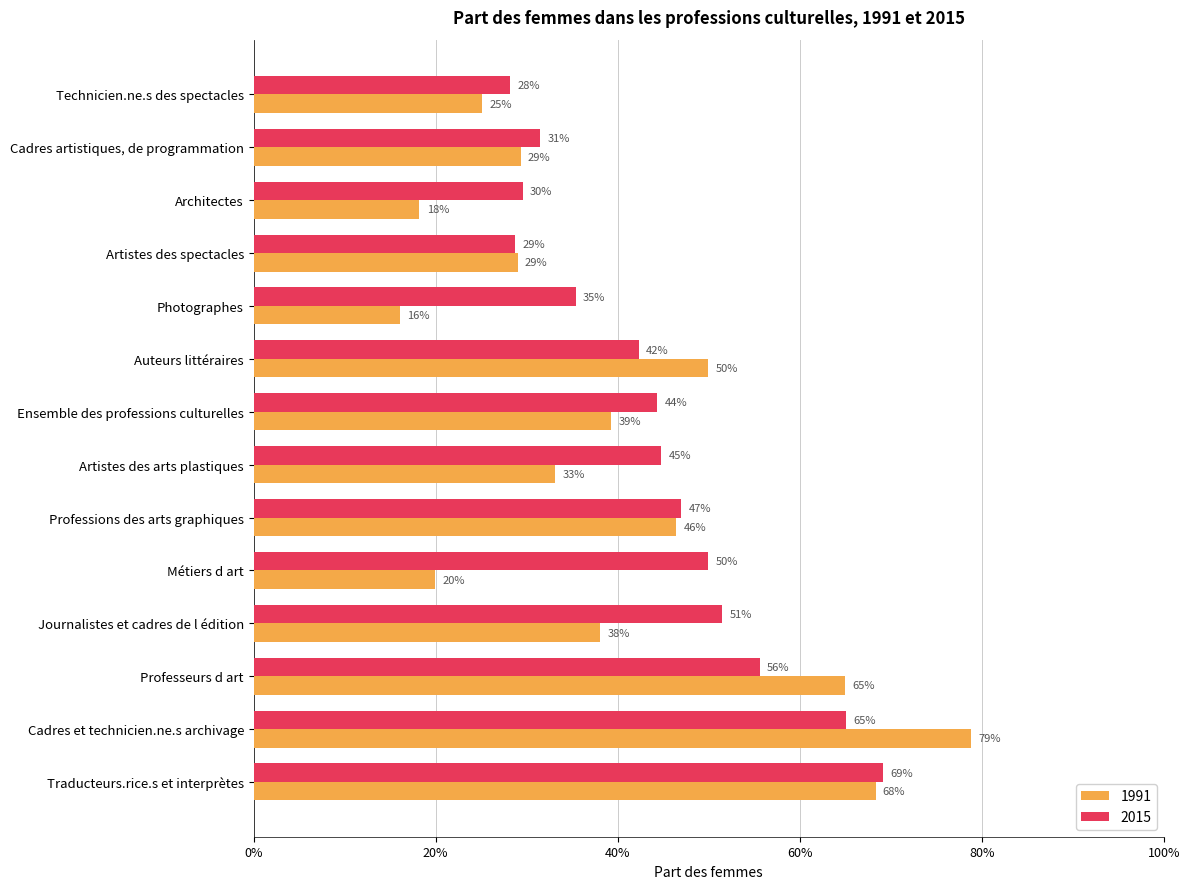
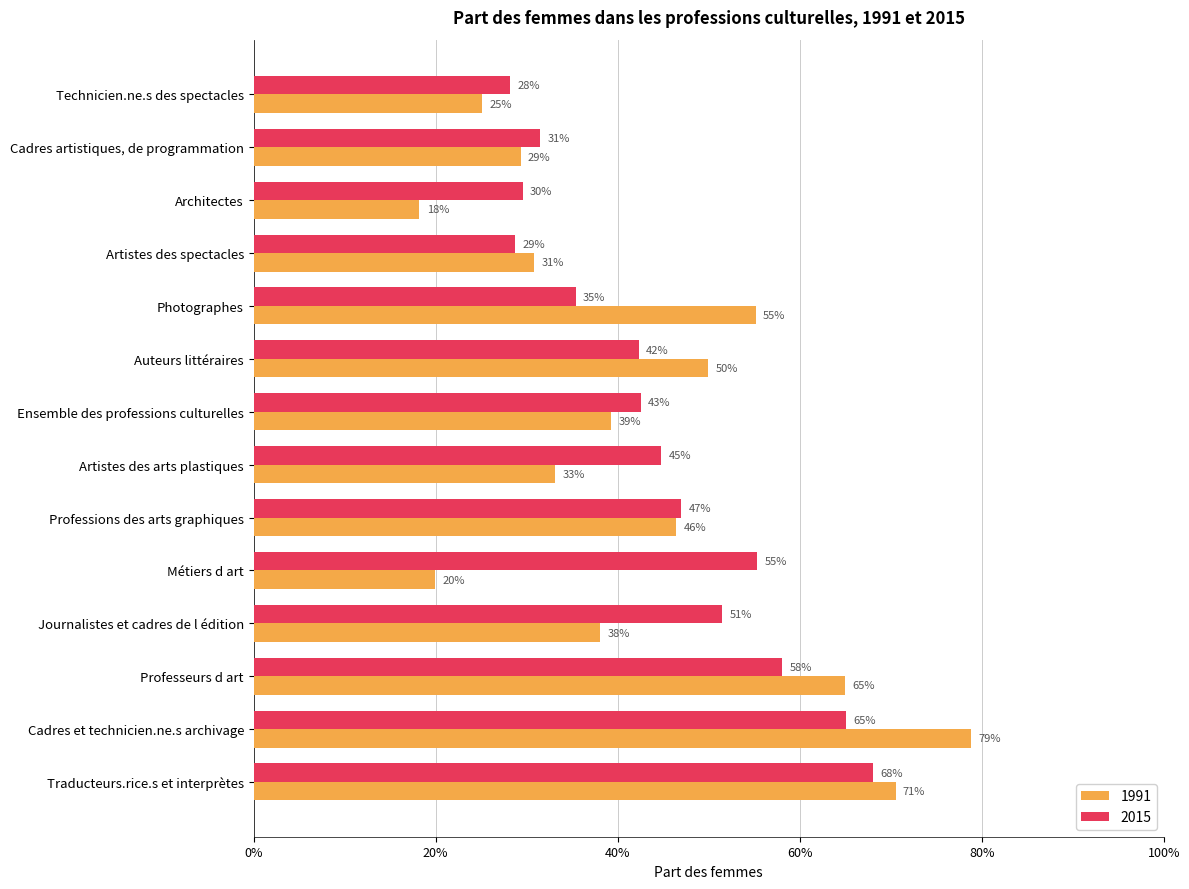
  {
    "1991": {
      "Technicien.ne.s des spectacles": "25%",
      "Cadres artistiques, de programmation": "29%",
      "Architectes": "18%",
-     "Artistes des spectacles": "29%",
-     "Photographes": "16%",
+     "Artistes des spectacles": "31%",
+     "Photographes": "55%",
      "Auteurs littéraires": "50%",
      "Ensemble des professions culturelles": "39%",
      "Artistes des arts plastiques": "33%",
      "Professions des arts graphiques": "46%",
      "Métiers d art": "20%",
      "Journalistes et cadres de l édition": "38%",
      "Professeurs d art": "65%",
      "Cadres et technicien.ne.s archivage": "79%",
-     "Traducteurs.rice.s et interprètes": "68%"
+     "Traducteurs.rice.s et interprètes": "71%"
    },
    "2015": {
      "Technicien.ne.s des spectacles": "28%",
      "Cadres artistiques, de programmation": "31%",
      "Architectes": "30%",
      "Artistes des spectacles": "29%",
      "Photographes": "35%",
      "Auteurs littéraires": "42%",
-     "Ensemble des professions culturelles": "44%",
+     "Ensemble des professions culturelles": "43%",
      "Artistes des arts plastiques": "45%",
      "Professions des arts graphiques": "47%",
-     "Métiers d art": "50%",
+     "Métiers d art": "55%",
      "Journalistes et cadres de l édition": "51%",
-     "Professeurs d art": "56%",
+     "Professeurs d art": "58%",
      "Cadres et technicien.ne.s archivage": "65%",
-     "Traducteurs.rice.s et interprètes": "69%"
+     "Traducteurs.rice.s et interprètes": "68%"
    }
  }
